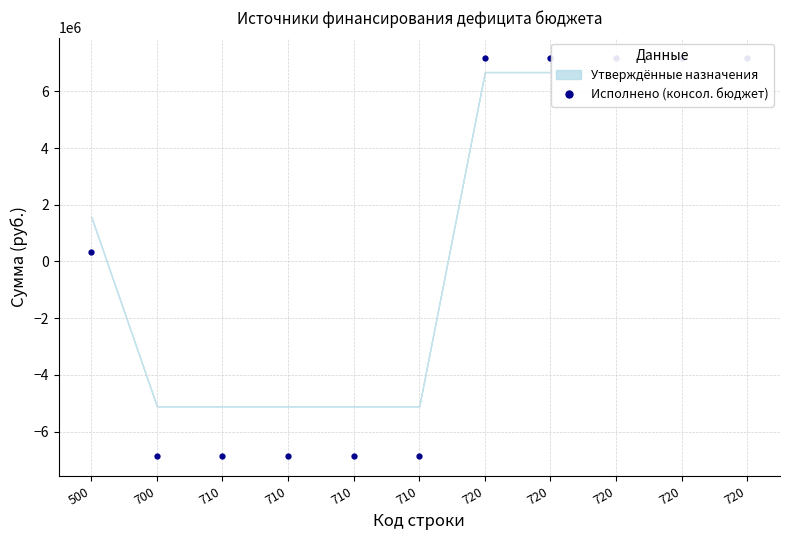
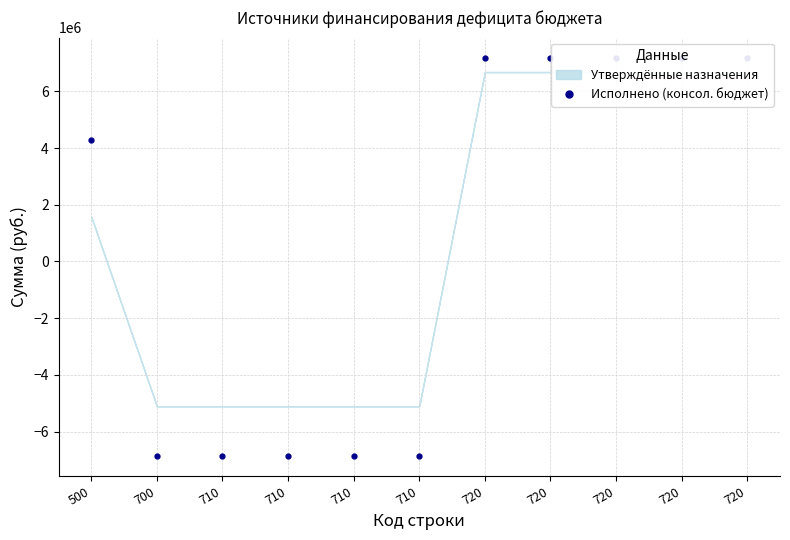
  {
    "Исполнено (консол. бюджет)": {
-     "500": 300000,
+     "500": 4300000,
      "700": -6900000
    }
  }
